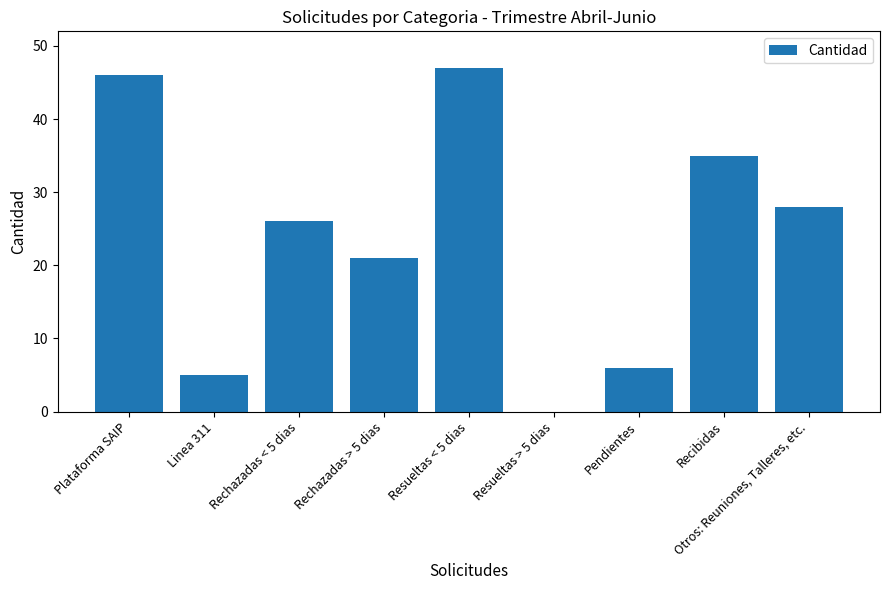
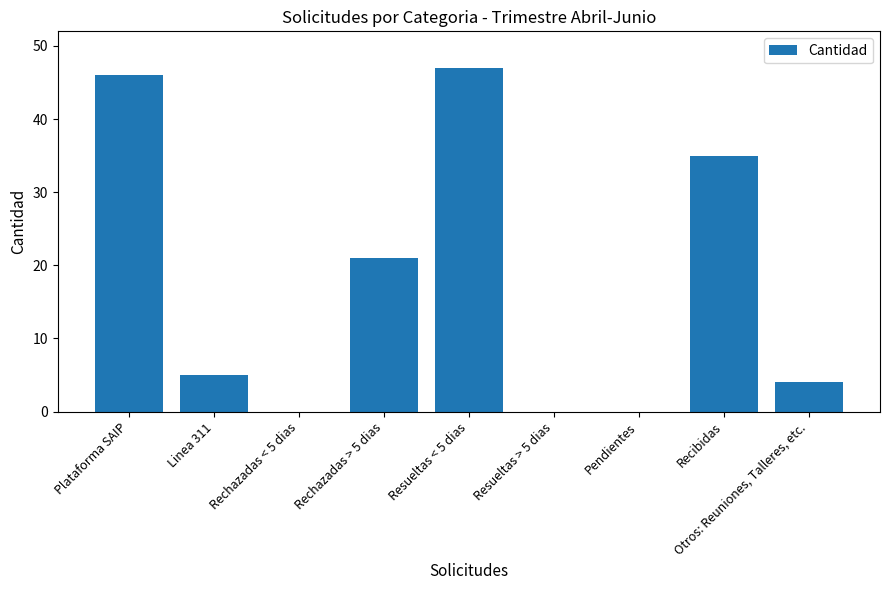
  {
    "Plataforma SAIP": 46,
    "Linea 311": 5,
-   "Rechazadas < 5 dias": 26,
+   "Rechazadas < 5 dias": 0,
    "Rechazadas > 5 dias": 21,
    "Resueltas < 5 dias": 47,
    "Resueltas > 5 dias": 0,
-   "Pendientes": 6,
+   "Pendientes": 0,
    "Recibidas": 35,
-   "Otros: Reuniones, Talleres, etc.": 28
+   "Otros: Reuniones, Talleres, etc.": 4
  }
